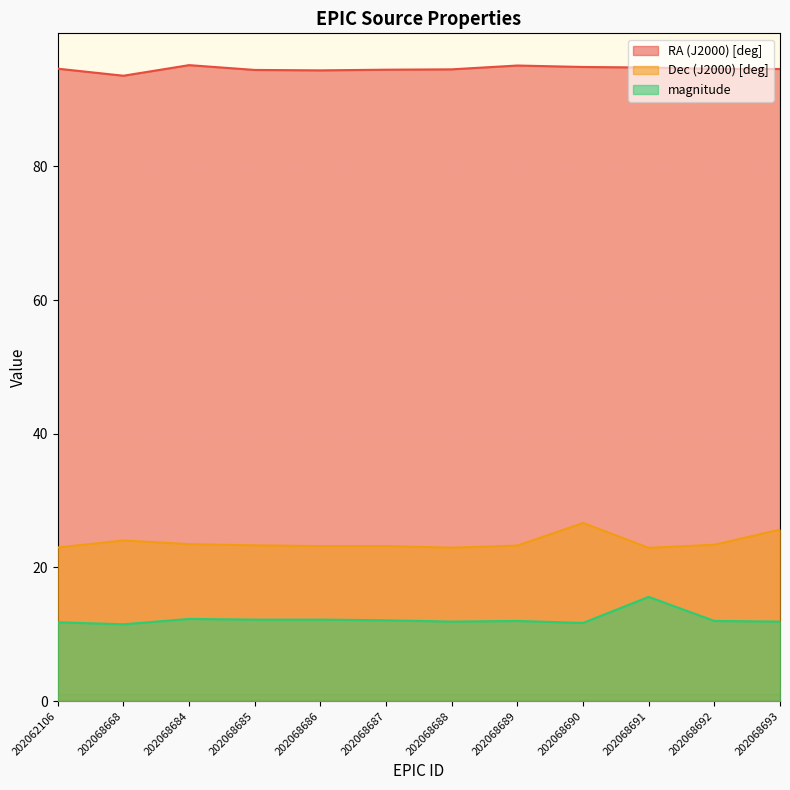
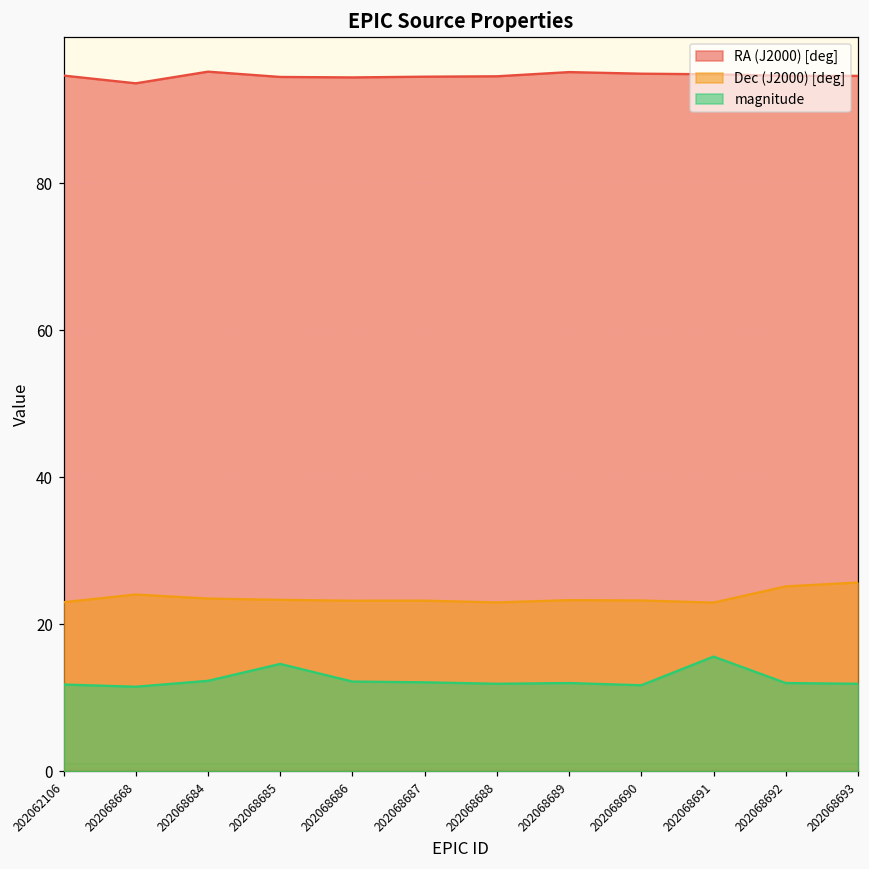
  {
    "RA (J2000) [deg]": {
      "202062106": 95,
      "202068668": 94,
      "202068684": 95,
      "202068685": 94,
      "202068686": 94,
      "202068687": 94,
      "202068688": 95,
      "202068689": 95,
      "202068690": 95,
      "202068693": 95
    },
    "Dec (J2000) [deg]": {
      "202062106": 23,
      "202068668": 24,
      "202068684": 23,
      "202068685": 23,
      "202068686": 23,
      "202068687": 23,
      "202068688": 23,
      "202068689": 23,
-     "202068690": 27,
+     "202068690": 23,
      "202068691": 23,
-     "202068692": 23,
+     "202068692": 25,
      "202068693": 26
    },
    "magnitude": {
      "202062106": 12,
      "202068668": 12,
      "202068684": 12,
-     "202068685": 12,
+     "202068685": 15,
      "202068686": 12,
      "202068687": 12,
      "202068688": 12,
      "202068689": 12,
      "202068690": 12,
      "202068691": 16,
      "202068692": 12,
      "202068693": 12
    }
  }
